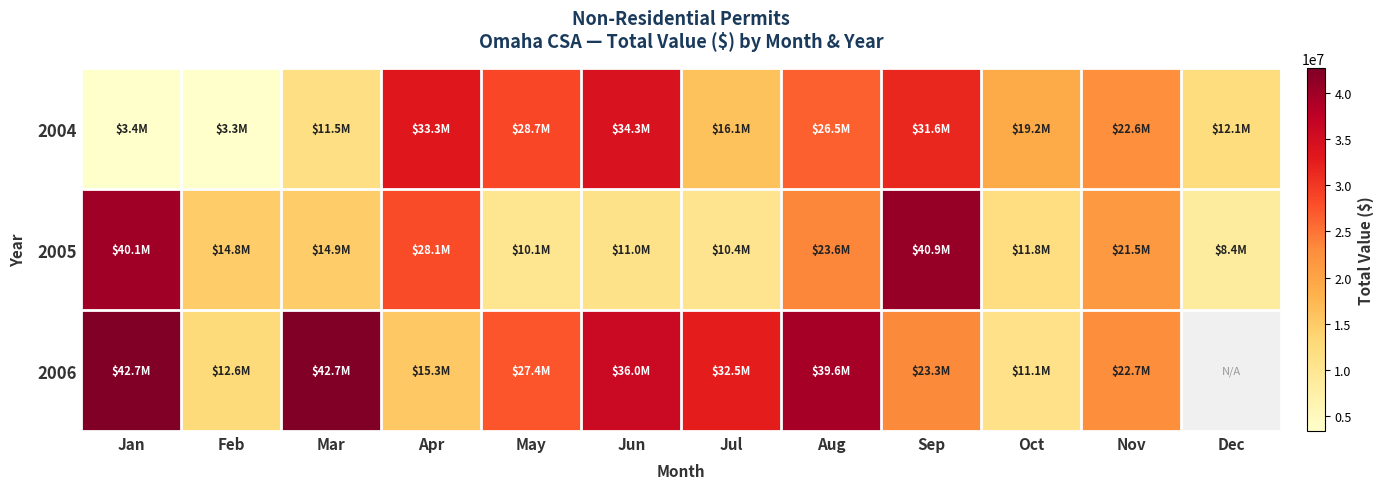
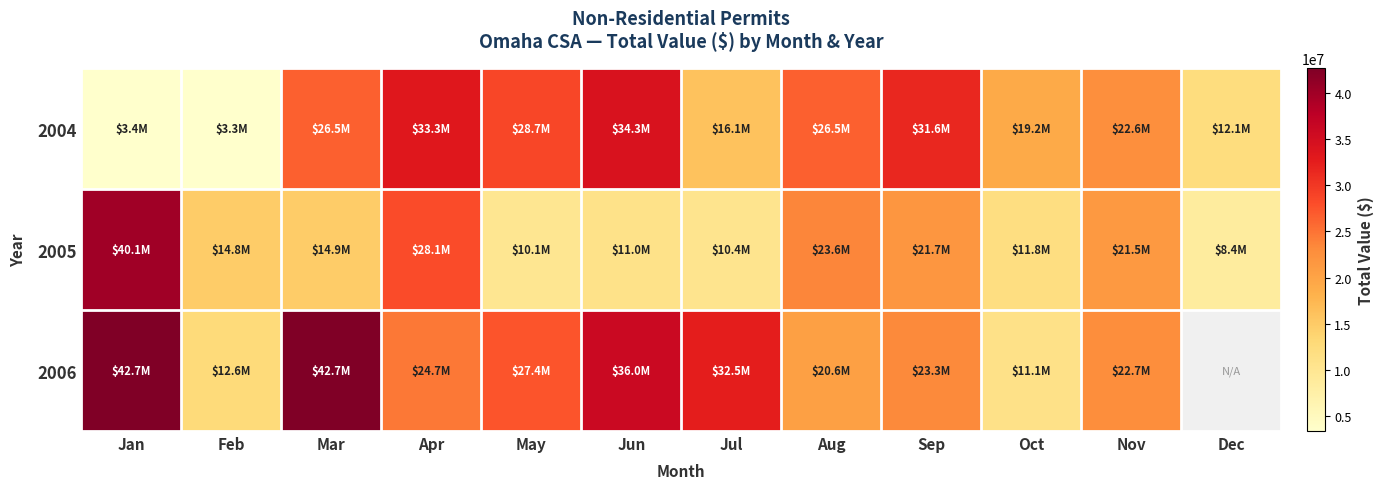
  {
    "2004": {
      "Jan": "$3.4M",
      "Feb": "$3.3M",
-     "Mar": "$11.5M",
+     "Mar": "$26.5M",
      "Apr": "$33.3M",
      "May": "$28.7M",
      "Jun": "$34.3M",
      "Jul": "$16.1M",
      "Aug": "$26.5M",
      "Sep": "$31.6M",
      "Oct": "$19.2M",
      "Nov": "$22.6M",
      "Dec": "$12.1M"
    },
    "2005": {
      "Jan": "$40.1M",
      "Feb": "$14.8M",
      "Mar": "$14.9M",
      "Apr": "$28.1M",
      "May": "$10.1M",
      "Jun": "$11.0M",
      "Jul": "$10.4M",
      "Aug": "$23.6M",
-     "Sep": "$40.9M",
+     "Sep": "$21.7M",
      "Oct": "$11.8M",
      "Nov": "$21.5M",
      "Dec": "$8.4M"
    },
    "2006": {
      "Jan": "$42.7M",
      "Feb": "$12.6M",
      "Mar": "$42.7M",
-     "Apr": "$15.3M",
+     "Apr": "$24.7M",
      "May": "$27.4M",
      "Jun": "$36.0M",
      "Jul": "$32.5M",
-     "Aug": "$39.6M",
+     "Aug": "$20.6M",
      "Sep": "$23.3M",
      "Oct": "$11.1M",
      "Nov": "$22.7M"
    }
  }
